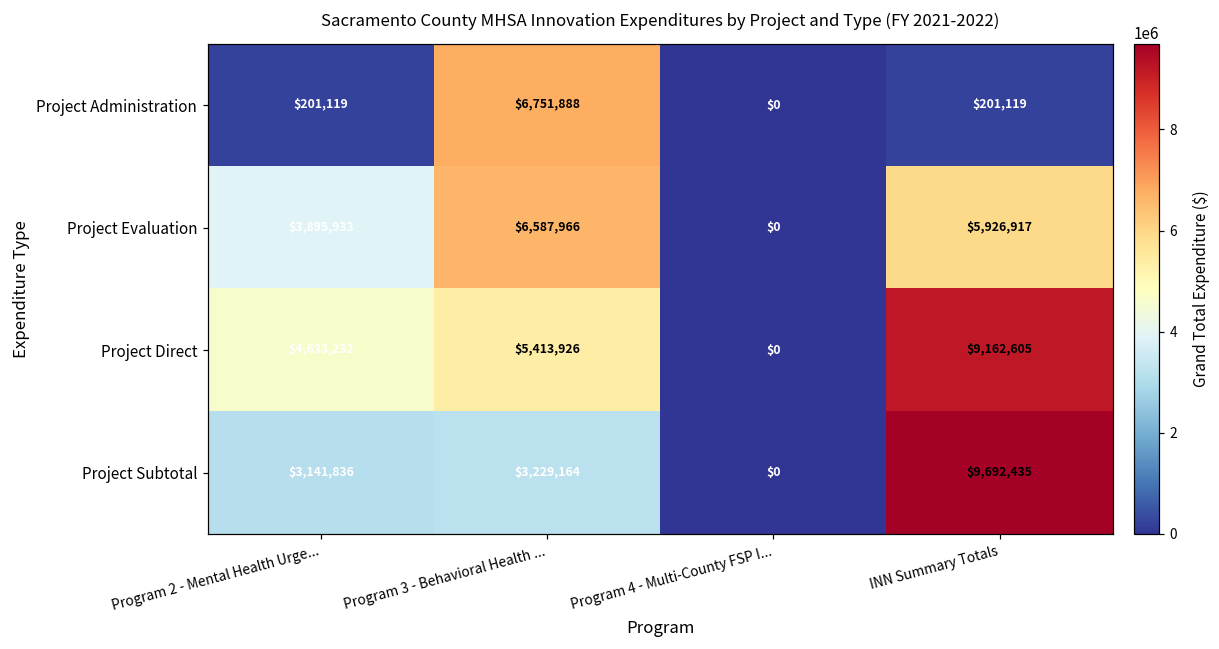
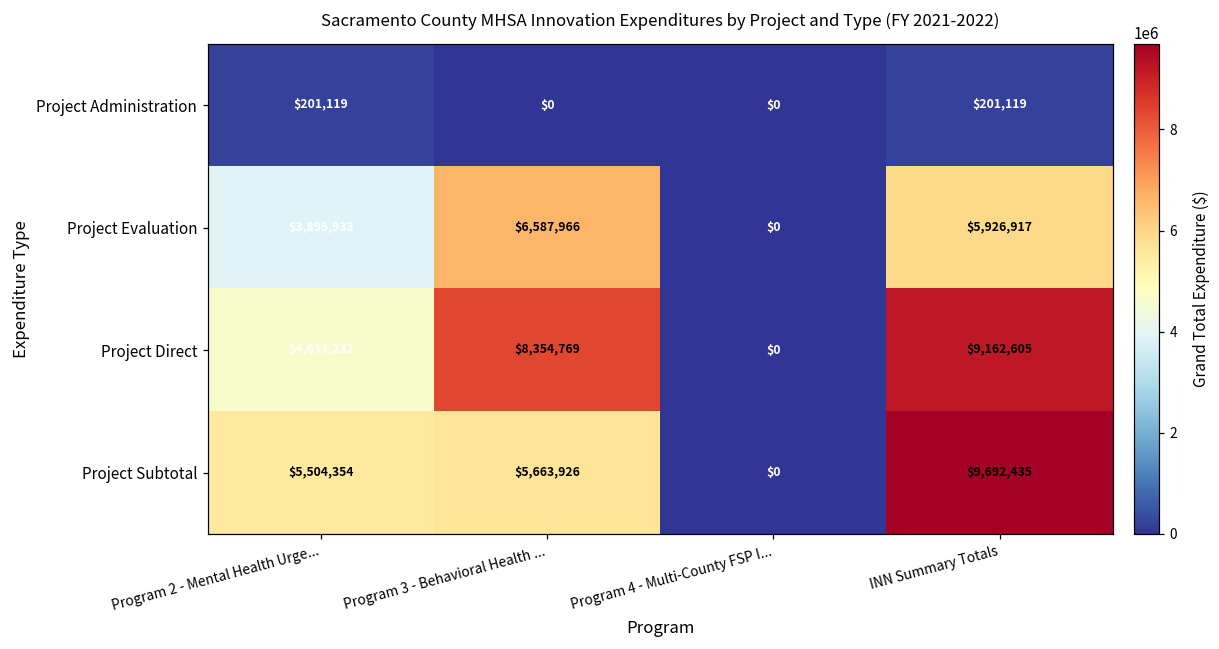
  {
    "Project Administration": {
      "Program 2 - Mental Health Urge...": "$201,119",
-     "Program 3 - Behavioral Health ...": "$6,751,888",
+     "Program 3 - Behavioral Health ...": "$0",
      "Program 4 - Multi-County FSP I...": "$0",
      "INN Summary Totals": "$201,119"
    },
    "Project Evaluation": {
      "Program 3 - Behavioral Health ...": "$6,587,966",
      "Program 4 - Multi-County FSP I...": "$0",
      "INN Summary Totals": "$5,926,917"
    },
    "Project Direct": {
      "Program 2 - Mental Health Urge...": "$4,633,232",
-     "Program 3 - Behavioral Health ...": "$5,413,926",
+     "Program 3 - Behavioral Health ...": "$8,354,769",
      "Program 4 - Multi-County FSP I...": "$0",
      "INN Summary Totals": "$9,162,605"
    },
    "Project Subtotal": {
-     "Program 2 - Mental Health Urge...": "$3,141,836",
-     "Program 3 - Behavioral Health ...": "$3,229,164",
+     "Program 2 - Mental Health Urge...": "$5,504,354",
+     "Program 3 - Behavioral Health ...": "$5,663,926",
      "Program 4 - Multi-County FSP I...": "$0",
      "INN Summary Totals": "$9,692,435"
    }
  }
